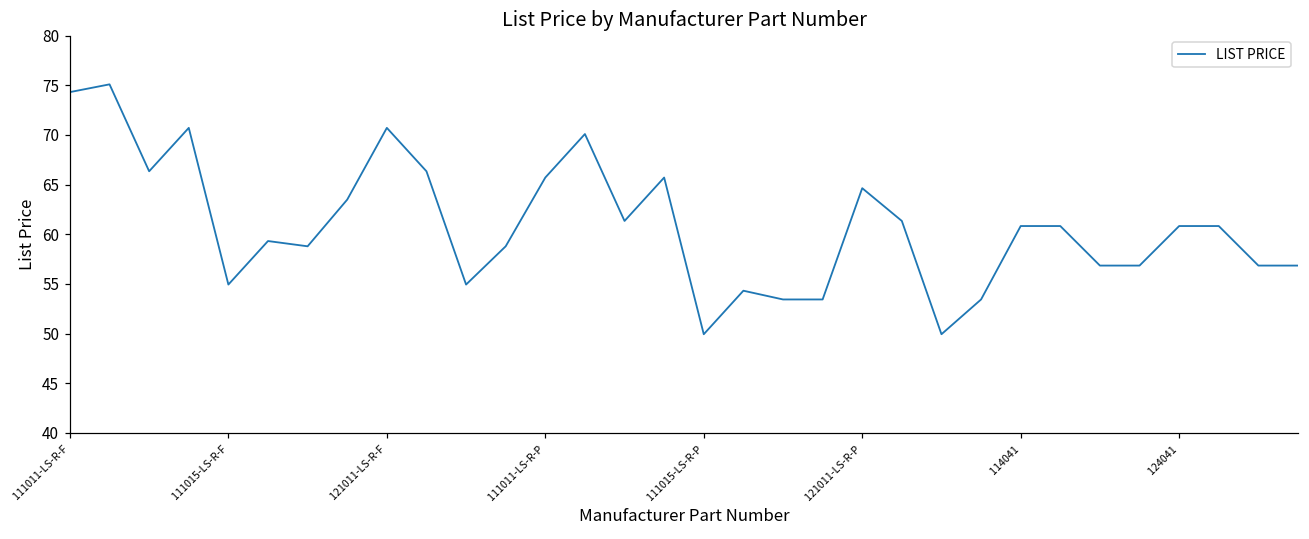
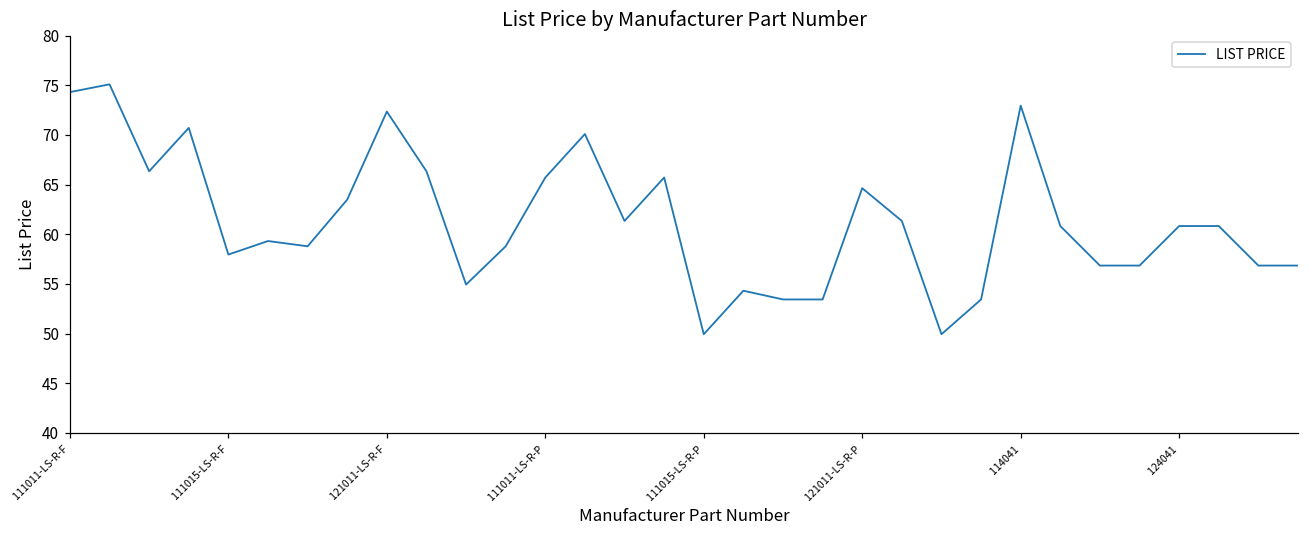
  {
    "111011-LS-R-F": 74,
-   "111015-LS-R-F": 55,
-   "121011-LS-R-F": 71,
+   "111015-LS-R-F": 58,
+   "121011-LS-R-F": 72,
    "111011-LS-R-P": 66,
    "111015-LS-R-P": 50,
    "121011-LS-R-P": 65,
-   "114041": 61,
+   "114041": 73,
    "124041": 61
  }
